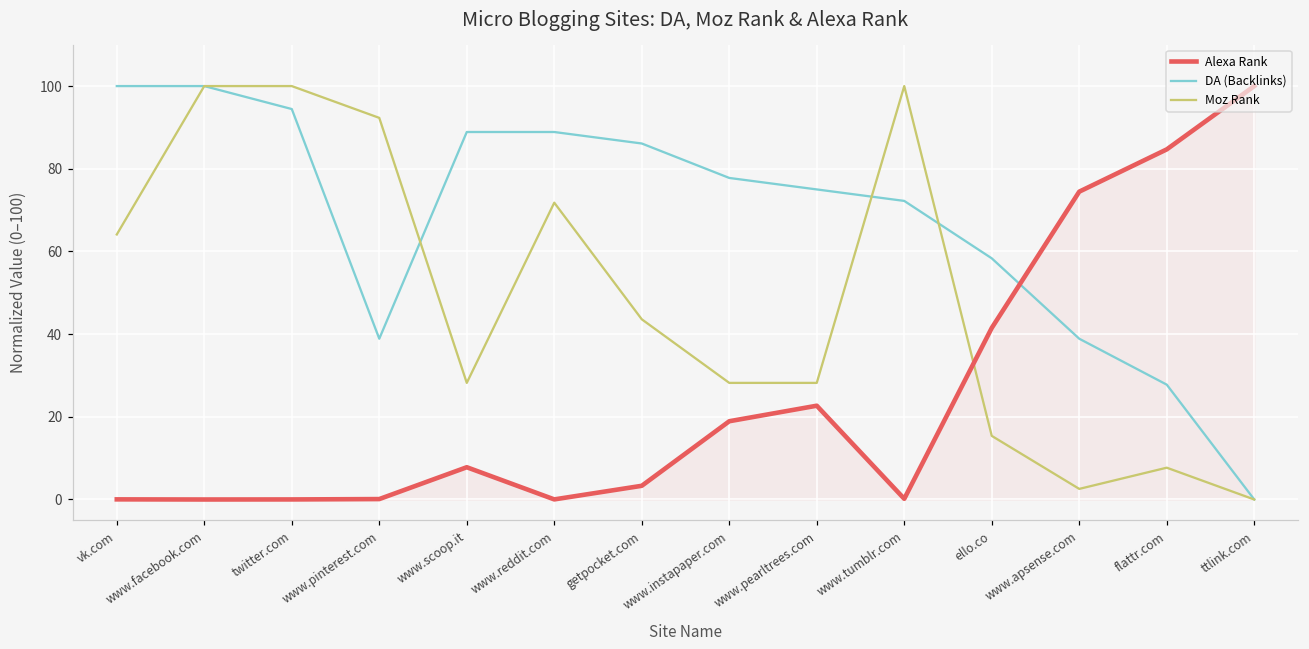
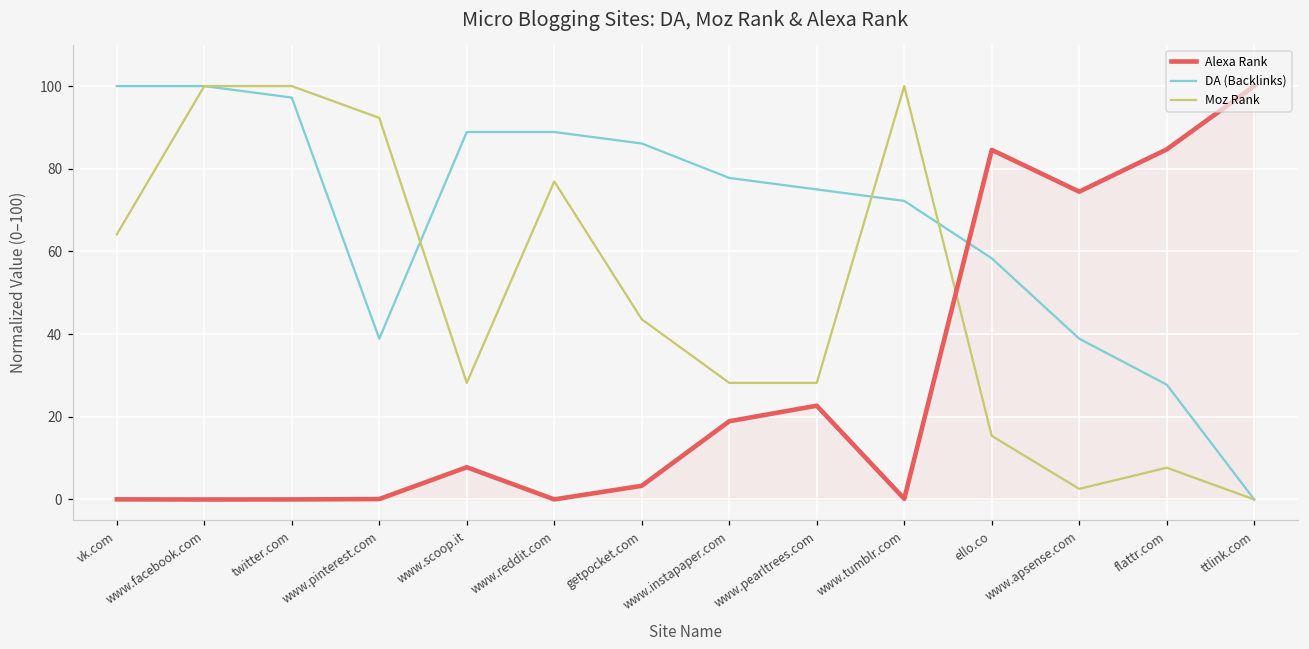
  {
    "Alexa Rank": {
      "vk.com": 0,
      "www.facebook.com": 0,
      "twitter.com": 0,
      "www.pinterest.com": 0,
      "www.scoop.it": 8,
      "www.reddit.com": 0,
      "getpocket.com": 3,
      "www.instapaper.com": 19,
      "www.pearltrees.com": 23,
      "www.tumblr.com": 0,
-     "ello.co": 41,
+     "ello.co": 85,
      "www.apsense.com": 74,
      "flattr.com": 85
    },
    "DA (Backlinks)": {
      "vk.com": 100,
-     "twitter.com": 94,
+     "twitter.com": 97,
      "www.pinterest.com": 39,
      "www.scoop.it": 89,
      "www.reddit.com": 89,
      "getpocket.com": 86,
      "www.instapaper.com": 78,
      "www.pearltrees.com": 75,
      "www.tumblr.com": 72,
      "ello.co": 58,
      "www.apsense.com": 39,
      "flattr.com": 28
    },
    "Moz Rank": {
      "vk.com": 64,
      "twitter.com": 100,
      "www.pinterest.com": 92,
      "www.scoop.it": 28,
-     "www.reddit.com": 72,
+     "www.reddit.com": 77,
      "getpocket.com": 44,
      "www.instapaper.com": 28,
      "www.pearltrees.com": 28,
      "www.tumblr.com": 100,
      "ello.co": 15,
      "www.apsense.com": 3,
      "flattr.com": 8
    }
  }
